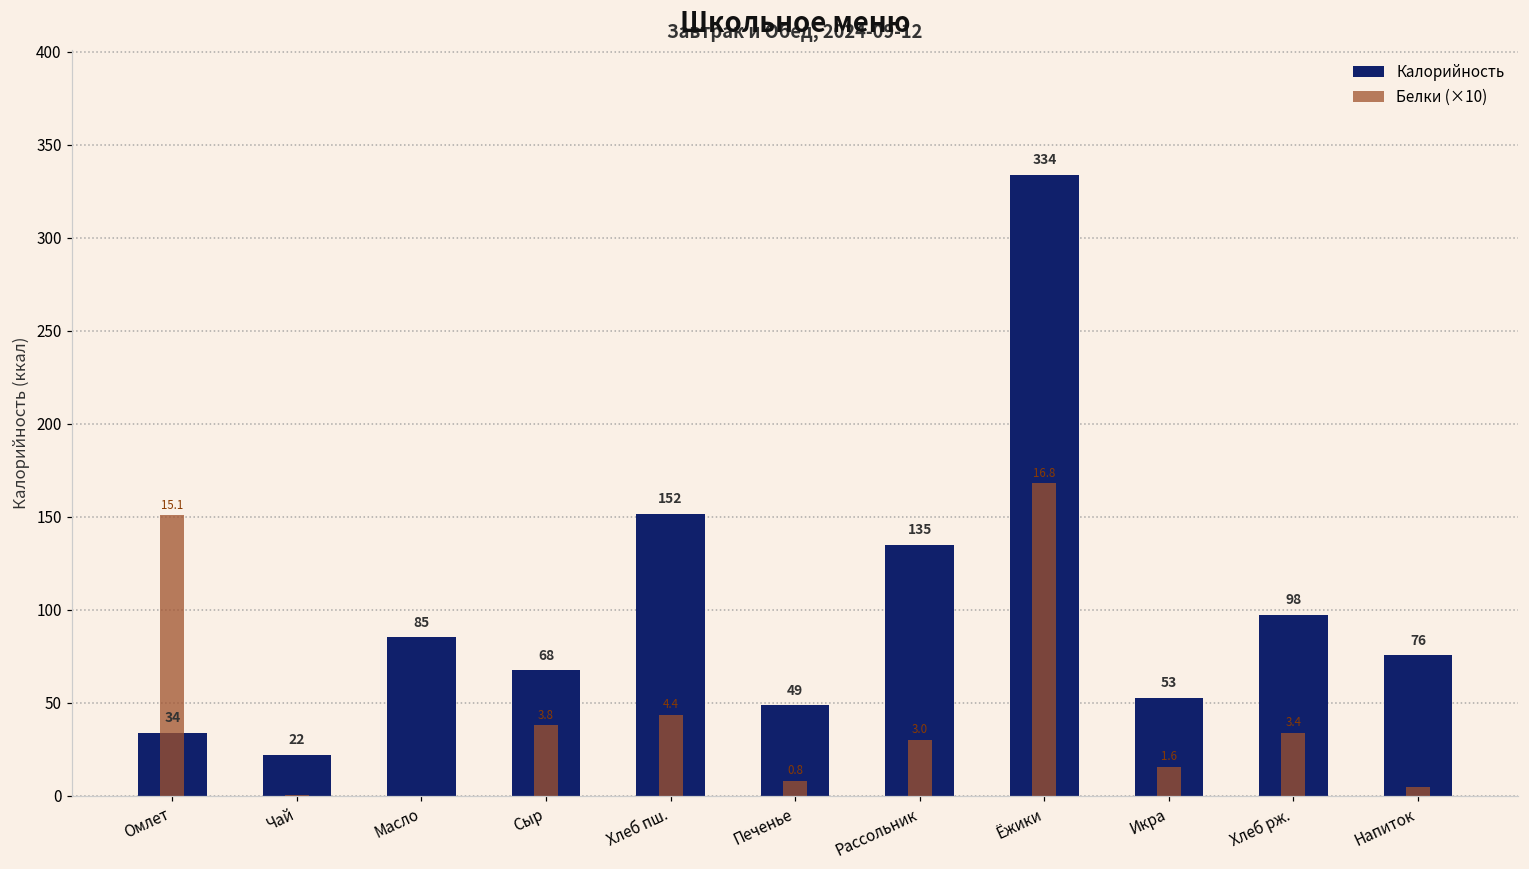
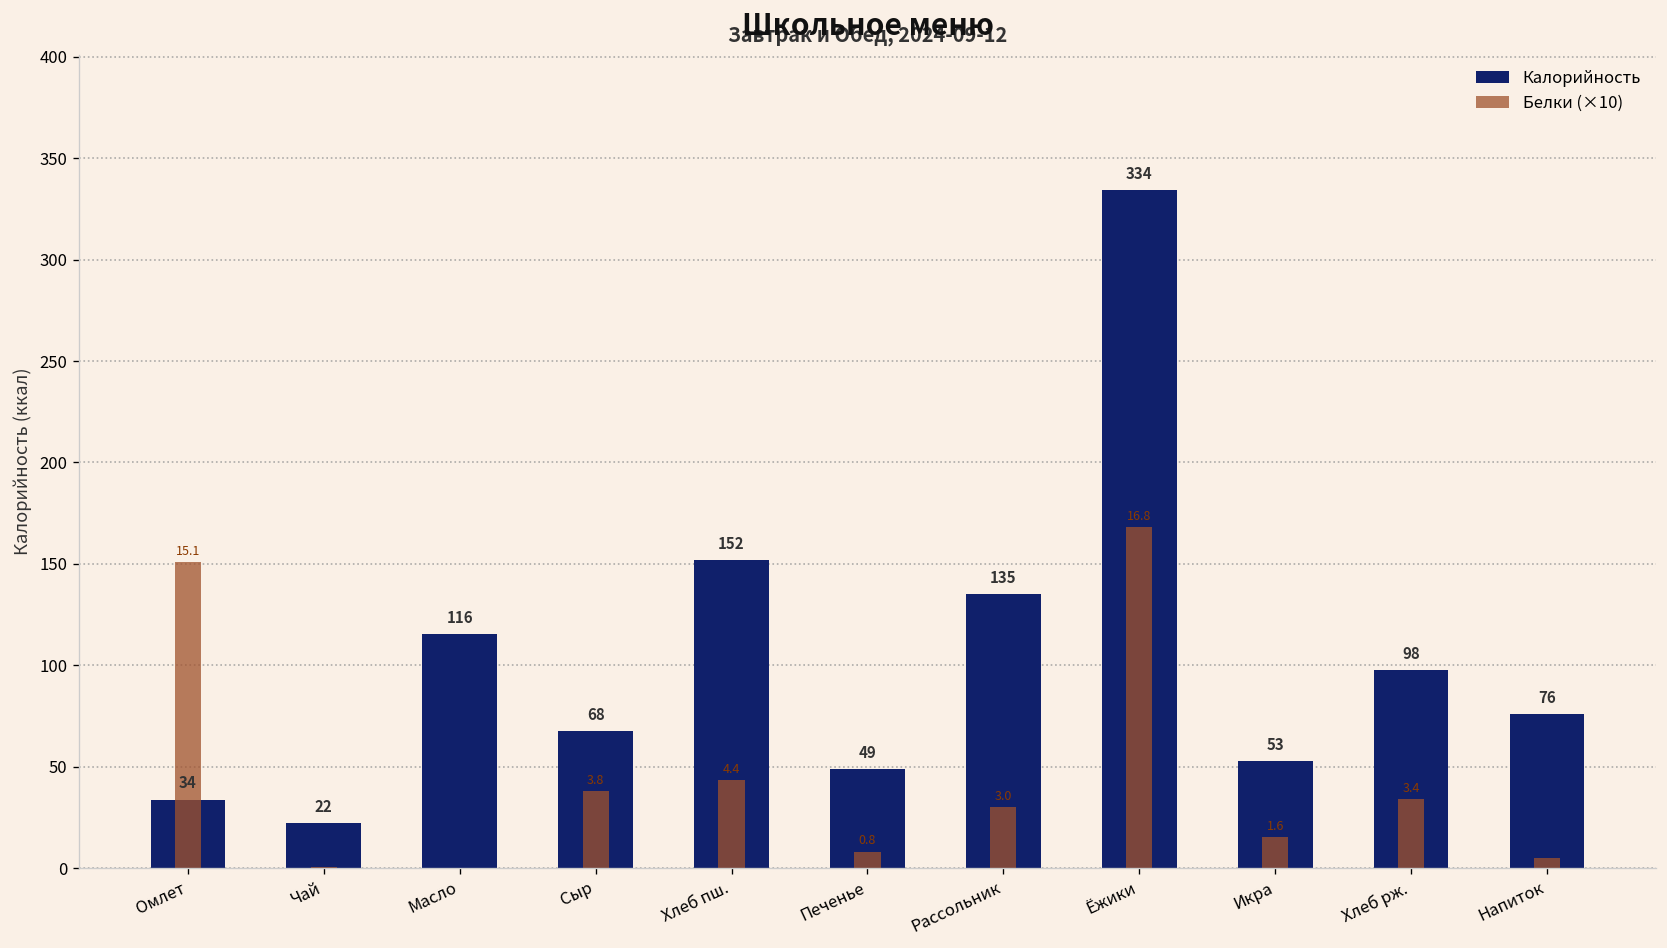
  {
    "Калорийность": {
      "Чай": 22,
-     "Масло": 85,
+     "Масло": 116,
      "Сыр": 68,
      "Хлеб пш.": 152,
      "Печенье": 49,
      "Рассольник": 135,
      "Ёжики": 334,
      "Икра": 53,
      "Хлеб рж.": 98,
      "Напиток": 76
    }
  }
